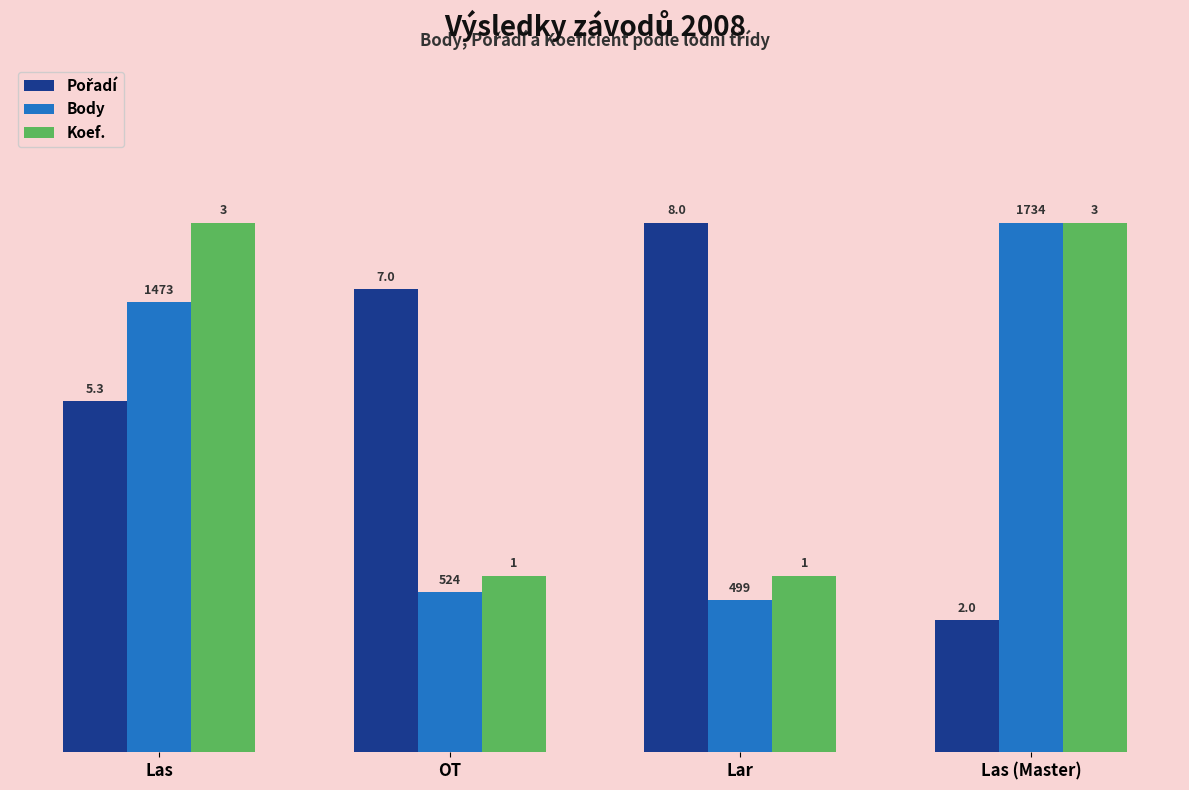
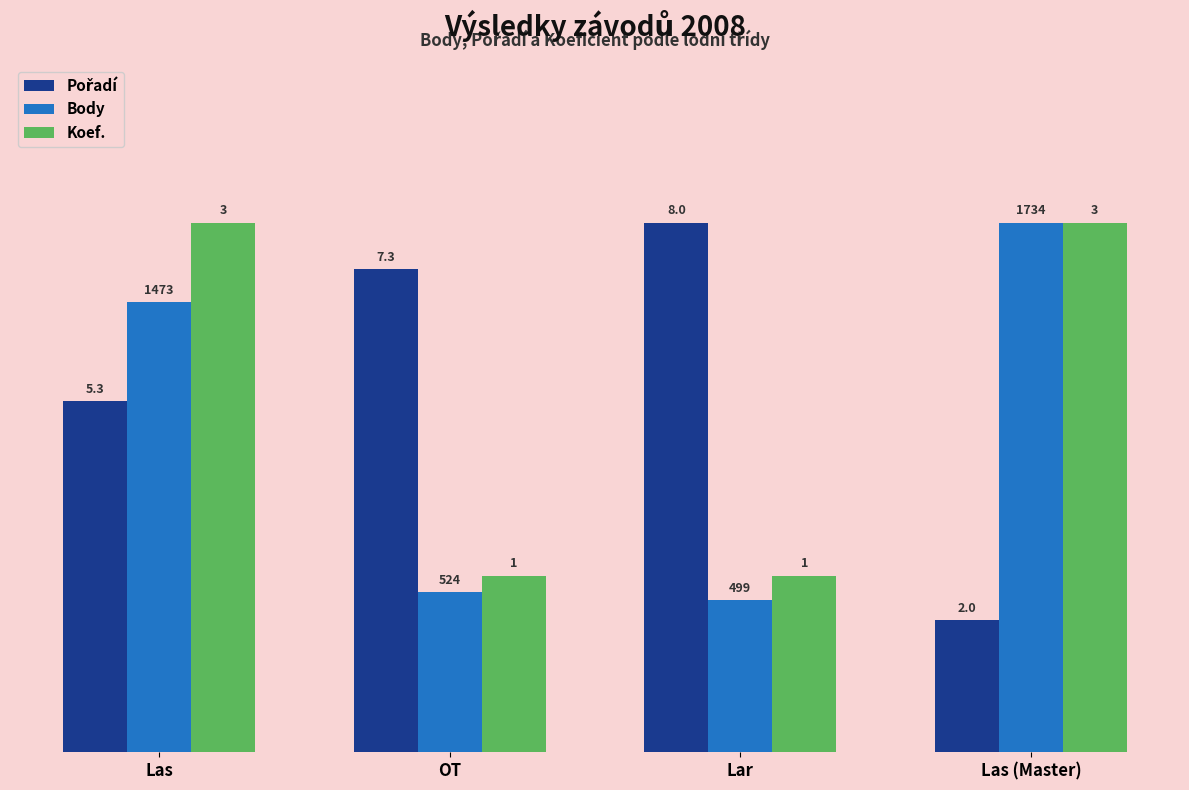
  {
    "Pořadí": {
-     "OT": 7.0
+     "OT": 7.3
    }
  }
